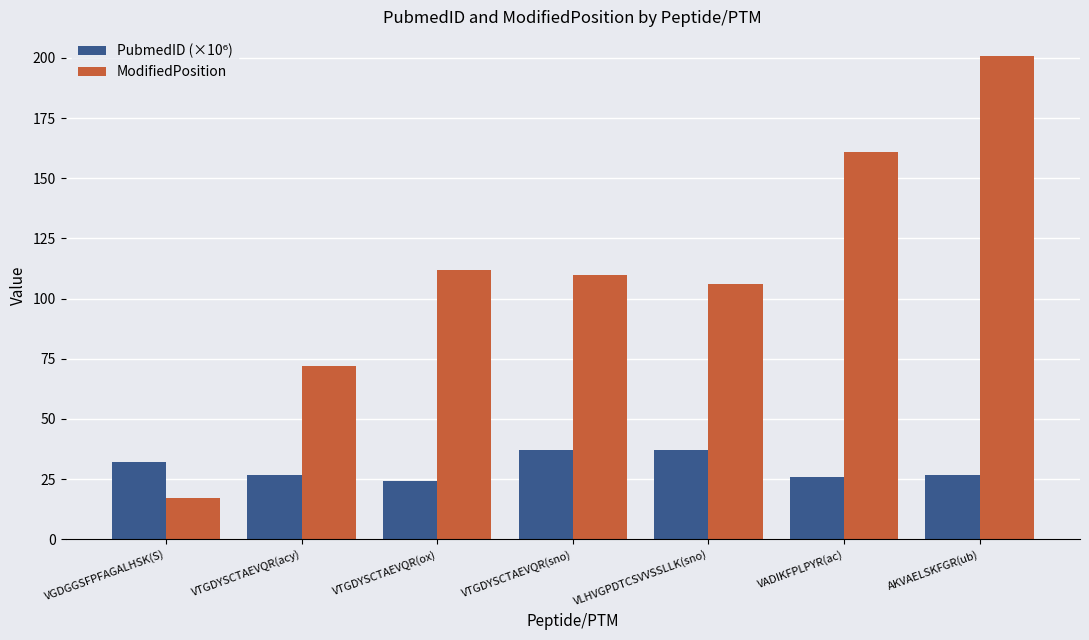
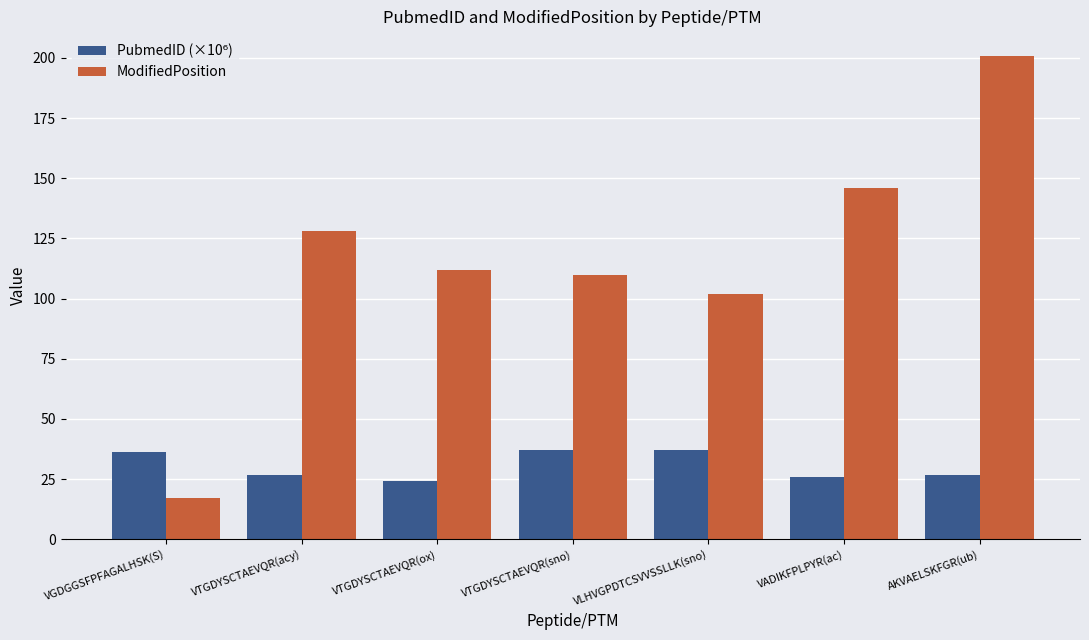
  {
    "PubmedID (×10⁶)": {
-     "VGDGGSFPFAGALHSK(S)": 32,
+     "VGDGGSFPFAGALHSK(S)": 36,
      "VTGDYSCTAEVQR(acy)": 27,
      "VTGDYSCTAEVQR(ox)": 24,
      "VTGDYSCTAEVQR(sno)": 37,
      "VLHVGPDTCSVVSSLLK(sno)": 37,
      "VADIKFPLPYR(ac)": 26,
      "AKVAELSKFGR(ub)": 27
    },
    "ModifiedPosition": {
      "VGDGGSFPFAGALHSK(S)": 17,
-     "VTGDYSCTAEVQR(acy)": 72,
+     "VTGDYSCTAEVQR(acy)": 128,
      "VTGDYSCTAEVQR(ox)": 112,
      "VTGDYSCTAEVQR(sno)": 110,
-     "VLHVGPDTCSVVSSLLK(sno)": 106,
-     "VADIKFPLPYR(ac)": 161,
+     "VLHVGPDTCSVVSSLLK(sno)": 102,
+     "VADIKFPLPYR(ac)": 146,
      "AKVAELSKFGR(ub)": 201
    }
  }
